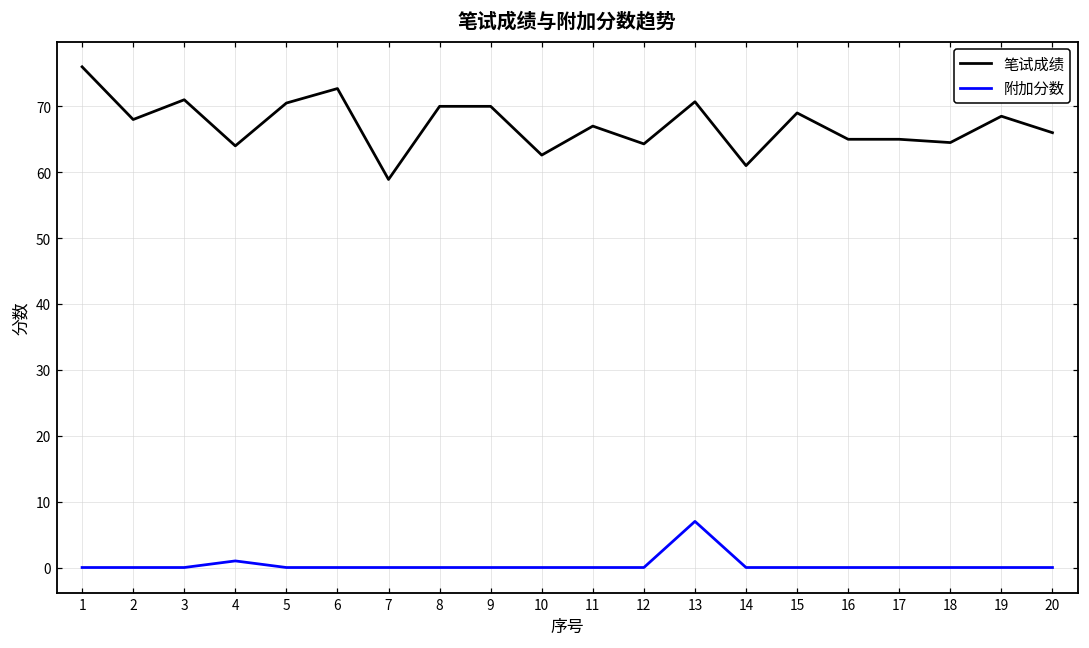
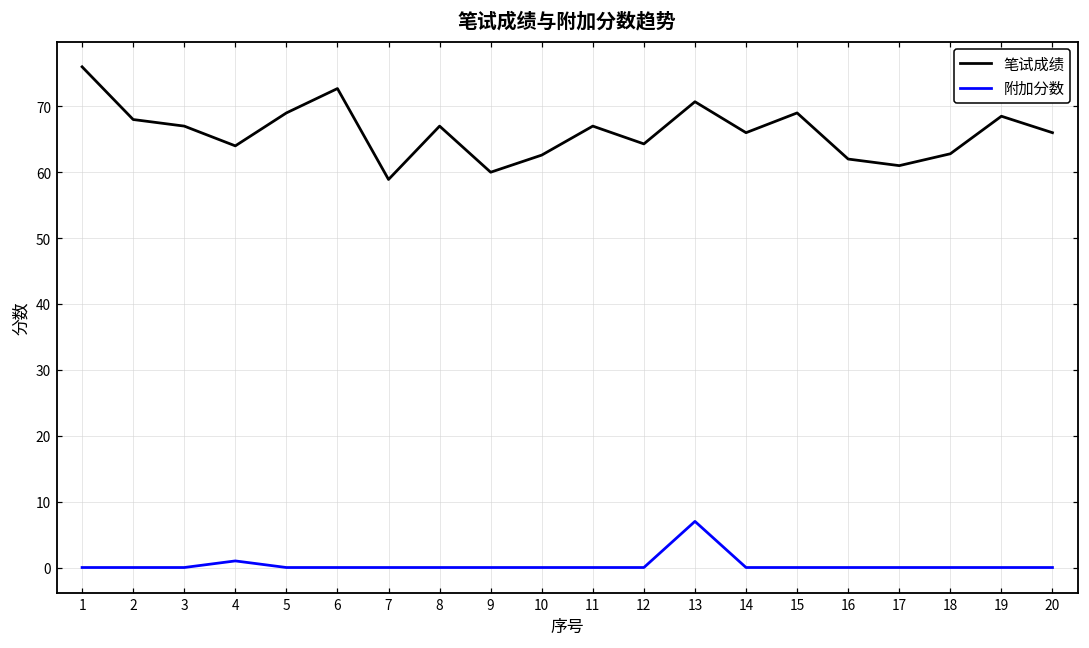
  {
    "笔试成绩": {
      "1": 76,
      "2": 68,
-     "3": 71,
+     "3": 67,
      "4": 64,
-     "5": 71,
+     "5": 69,
      "6": 73,
      "7": 59,
-     "8": 70,
-     "9": 70,
+     "8": 67,
+     "9": 60,
      "10": 63,
      "11": 67,
      "12": 64,
      "13": 71,
-     "14": 61,
+     "14": 66,
      "15": 69,
-     "16": 65,
-     "17": 65,
-     "18": 65,
+     "16": 62,
+     "17": 61,
+     "18": 63,
      "19": 69,
      "20": 66
    },
    "附加分数": {
      "1": 0,
      "2": 0,
      "3": 0,
      "4": 1,
      "5": 0,
      "6": 0,
      "7": 0,
      "8": 0,
      "9": 0,
      "10": 0,
      "11": 0,
      "12": 0,
      "13": 7,
      "14": 0,
      "15": 0,
      "16": 0,
      "17": 0,
      "18": 0,
      "19": 0,
      "20": 0
    }
  }
